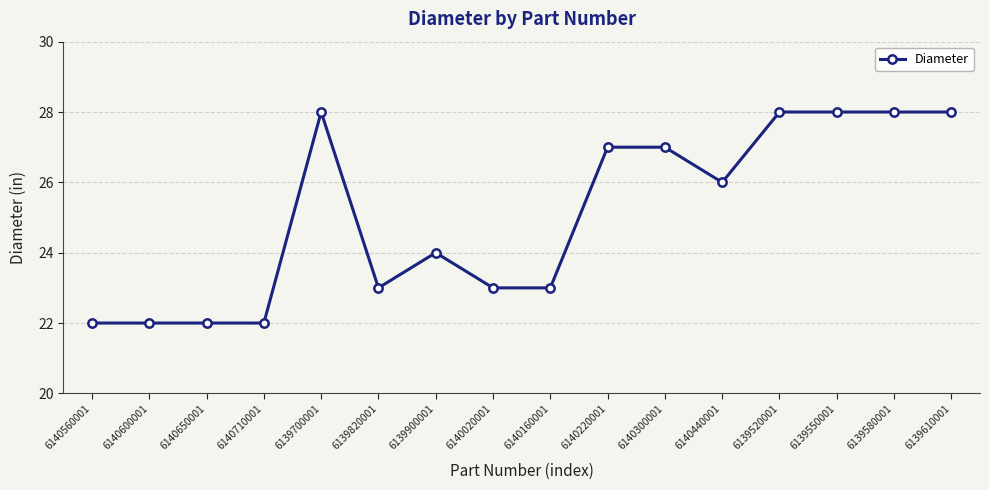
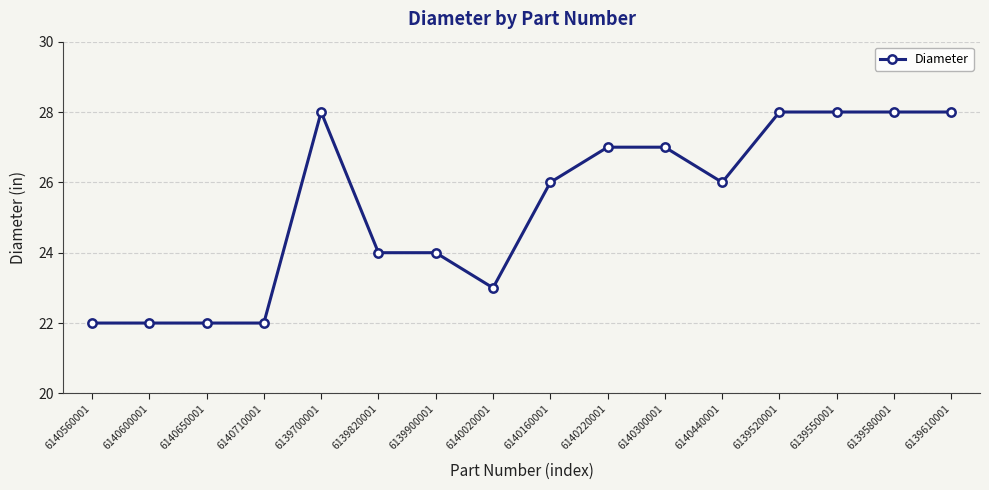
  {
    "6140560001": 22,
    "6140600001": 22,
    "6140650001": 22,
    "6140710001": 22,
    "6139700001": 28,
-   "6139820001": 23,
+   "6139820001": 24,
    "6139900001": 24,
    "6140020001": 23,
-   "6140160001": 23,
+   "6140160001": 26,
    "6140220001": 27,
    "6140300001": 27,
    "6140440001": 26,
    "6139520001": 28,
    "6139550001": 28,
    "6139580001": 28,
    "6139610001": 28
  }
